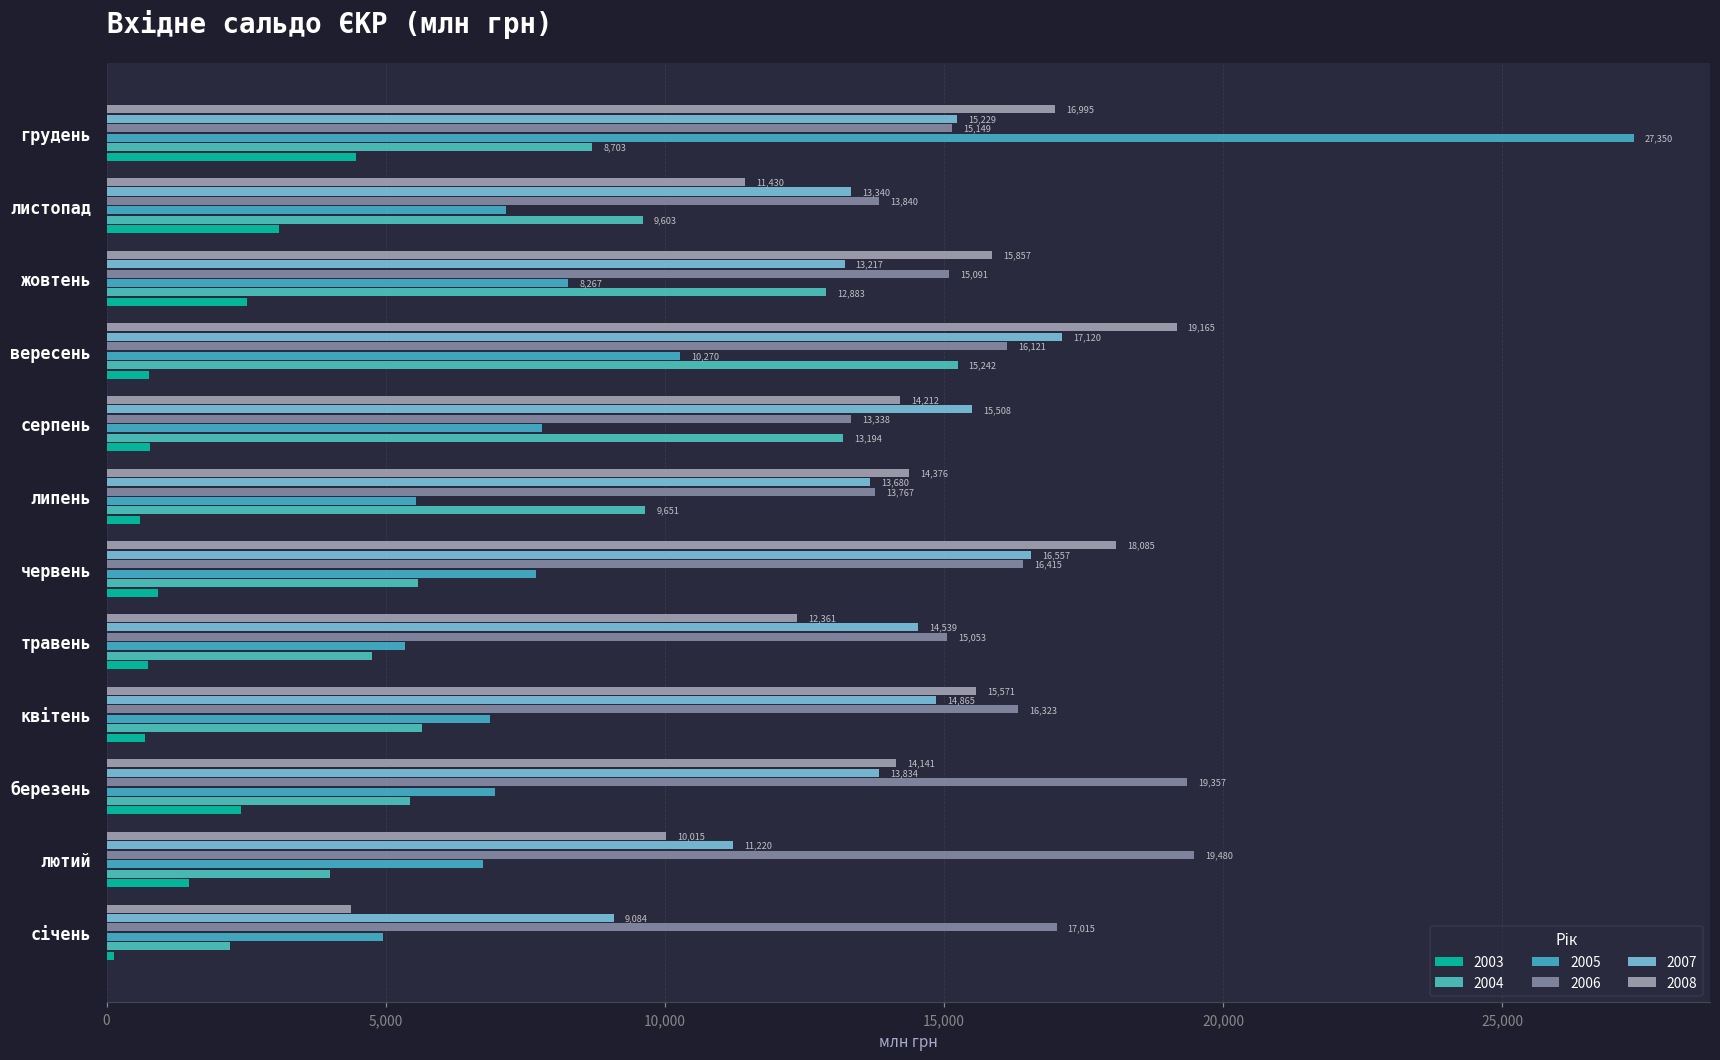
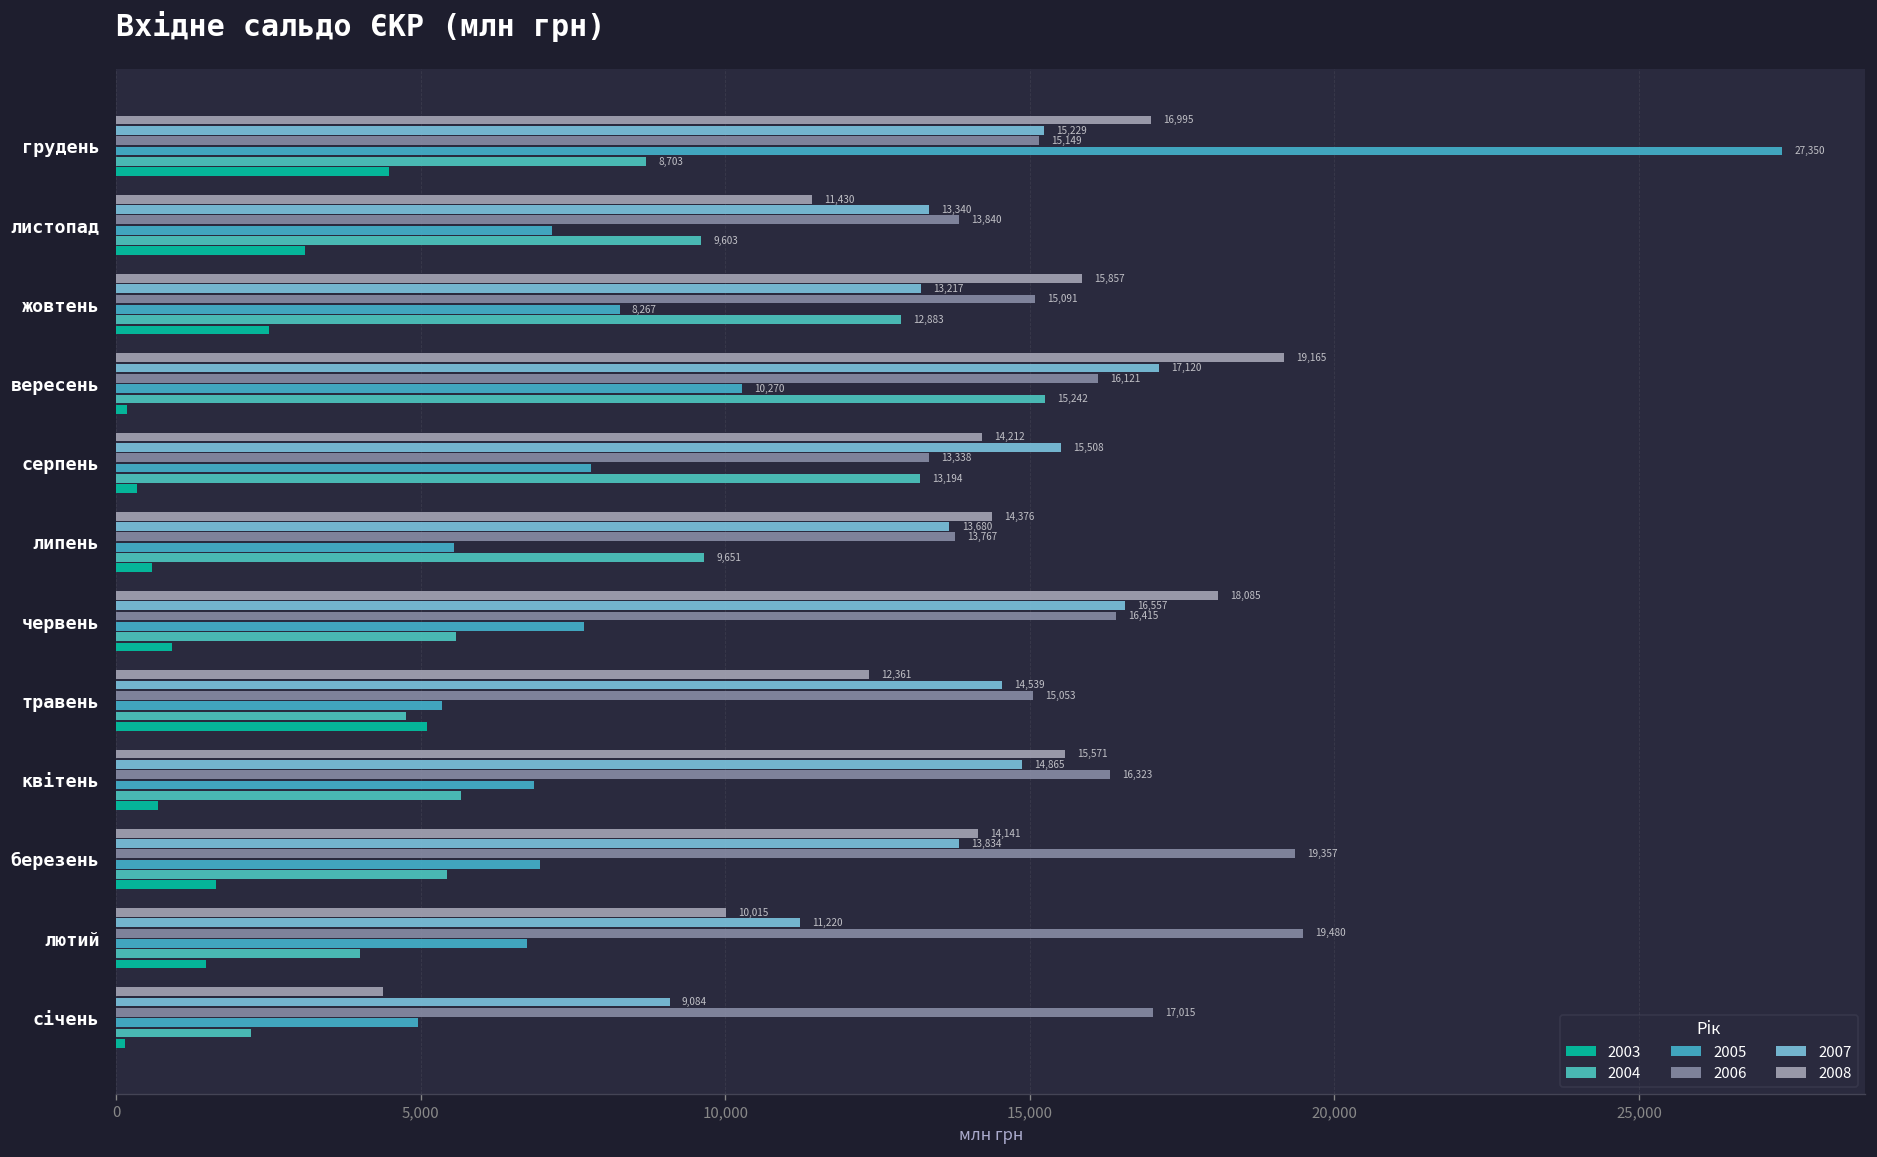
  {
    "2003": {
      "грудень": "4,500",
      "листопад": "3,100",
      "жовтень": "2,500",
-     "вересень": "800",
-     "серпень": "800",
+     "вересень": "200",
+     "серпень": "300",
      "липень": "600",
      "червень": "900",
-     "травень": "700",
+     "травень": "5,100",
      "квітень": "700",
-     "березень": "2,400",
+     "березень": "1,600",
      "лютий": "1,500",
      "січень": "100"
    }
  }
